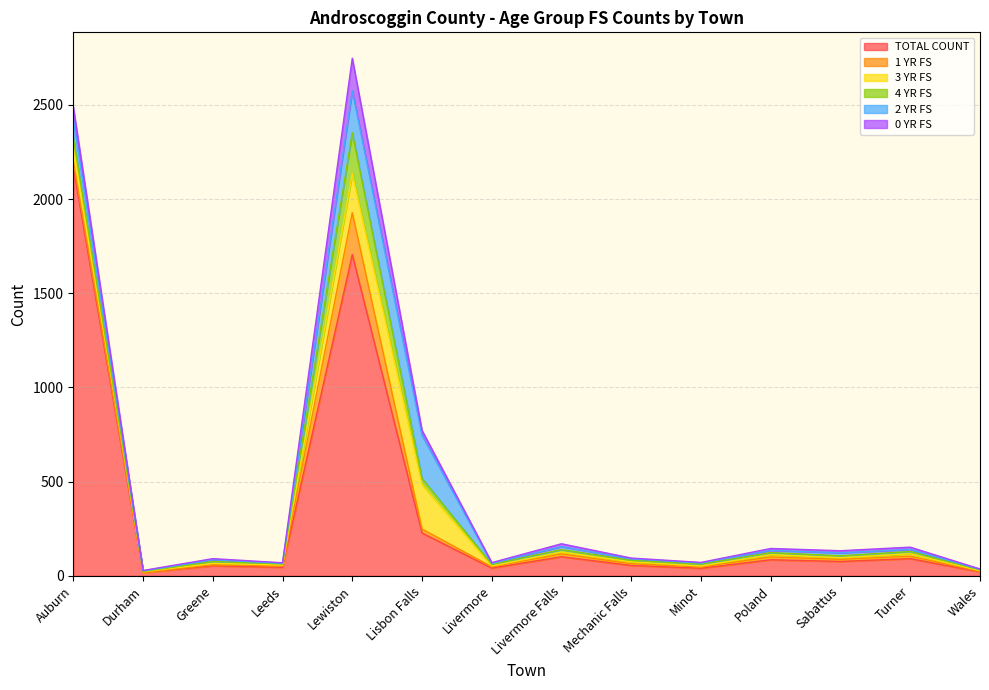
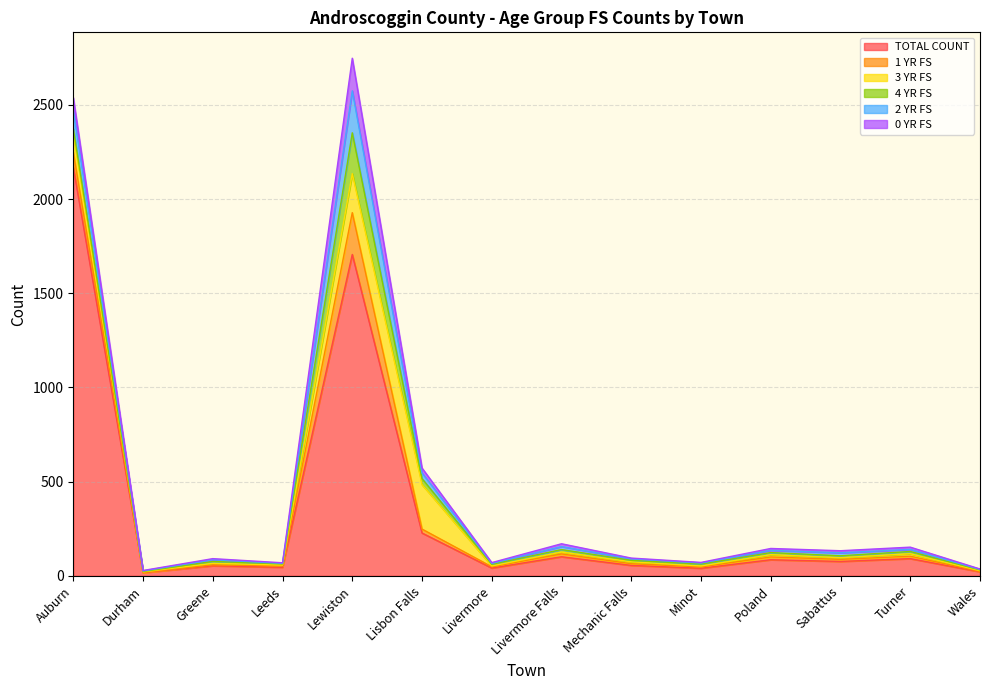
  {
    "TOTAL COUNT": {
      "Auburn": 2170,
      "Lewiston": 1710,
      "Lisbon Falls": 230,
      "Livermore Falls": 100,
      "Poland": 90
    },
    "1 YR FS": {
-     "Auburn": 30,
+     "Auburn": 80,
      "Lewiston": 220,
      "Lisbon Falls": 20
    },
    "3 YR FS": {
      "Auburn": 100,
      "Lewiston": 210,
      "Lisbon Falls": 240
    },
    "4 YR FS": {
      "Auburn": 30,
      "Lewiston": 220,
      "Lisbon Falls": 30
    },
    "2 YR FS": {
      "Auburn": 100,
      "Lewiston": 220,
-     "Lisbon Falls": 230,
+     "Lisbon Falls": 30,
      "Livermore Falls": 20
    },
    "0 YR FS": {
      "Auburn": 70,
      "Lewiston": 170,
      "Lisbon Falls": 30,
      "Livermore Falls": 20
    }
  }
